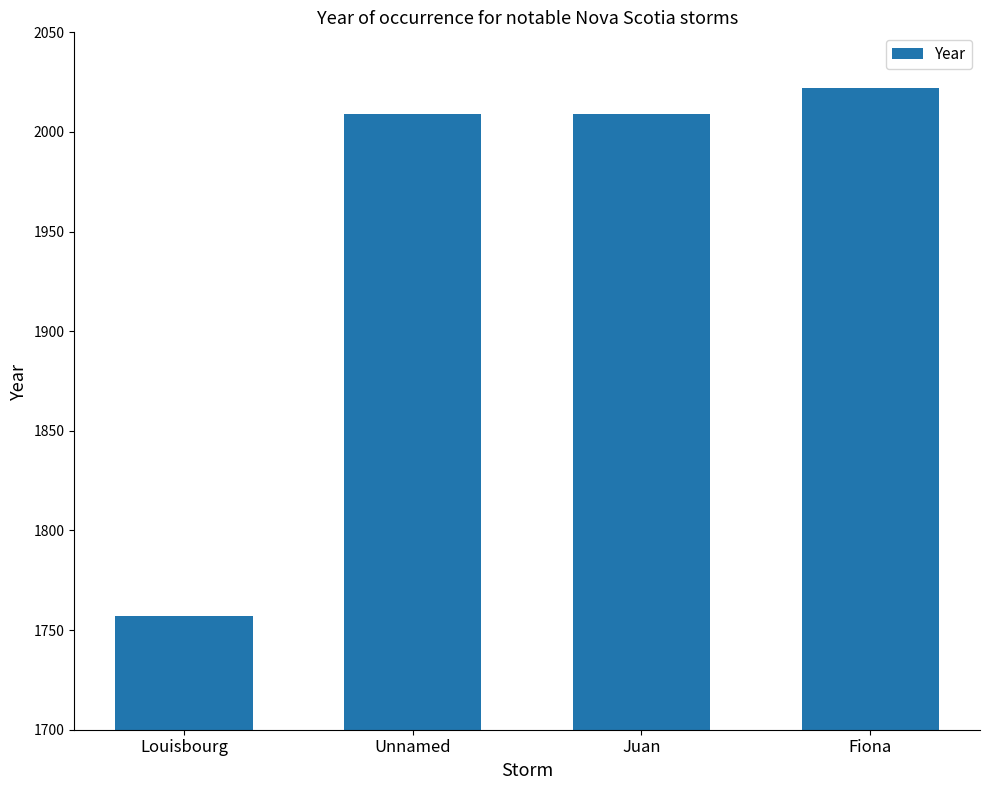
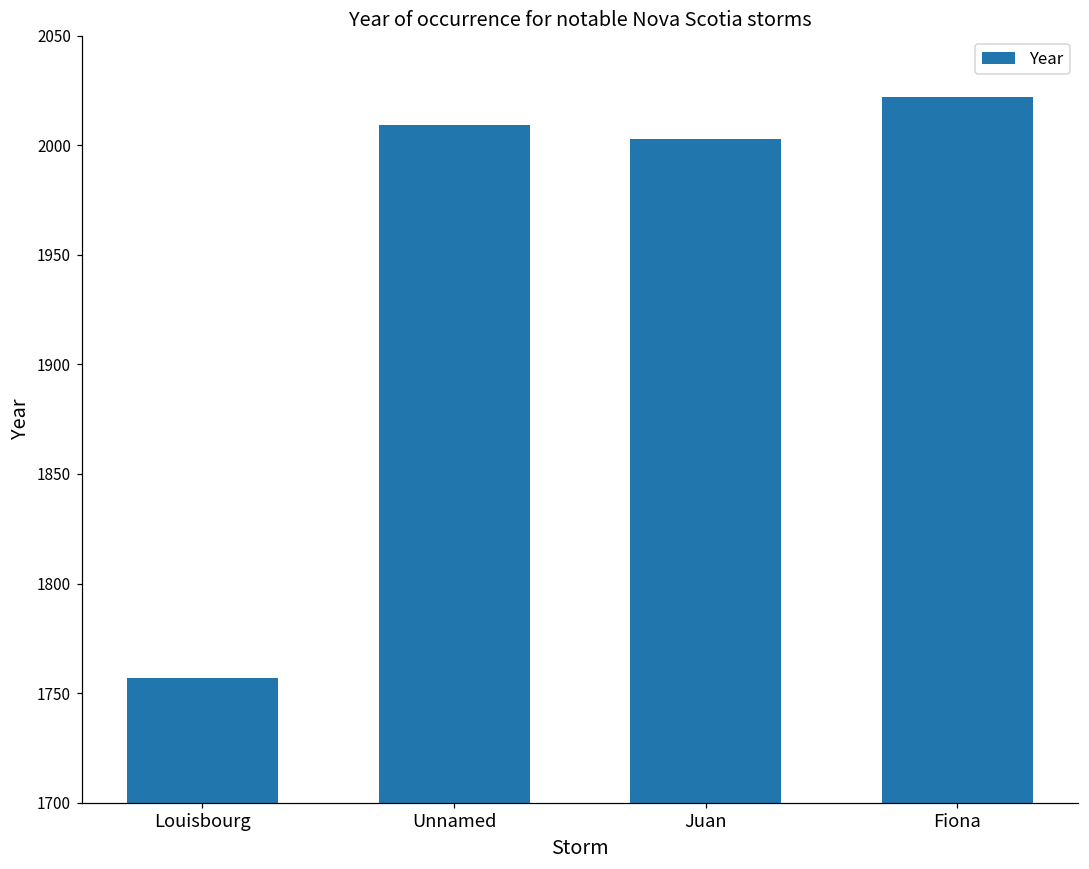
  {
    "Louisbourg": 1757,
    "Unnamed": 2009,
-   "Juan": 2009,
+   "Juan": 2003,
    "Fiona": 2022
  }
